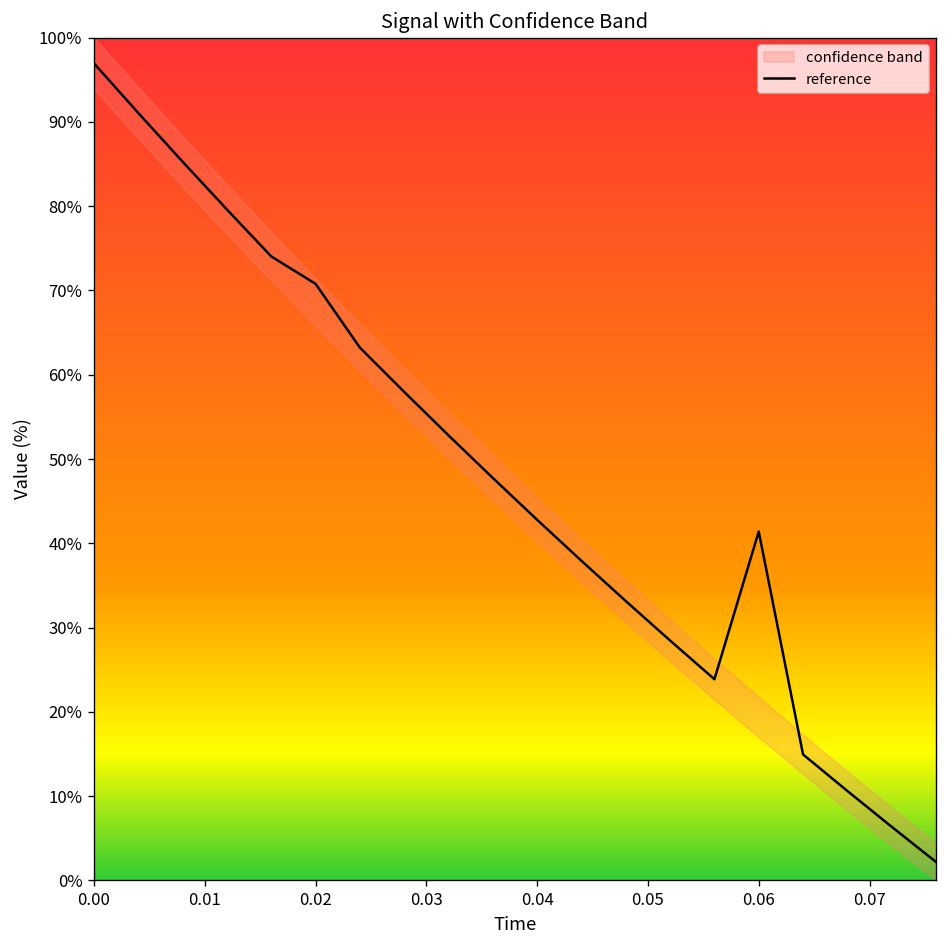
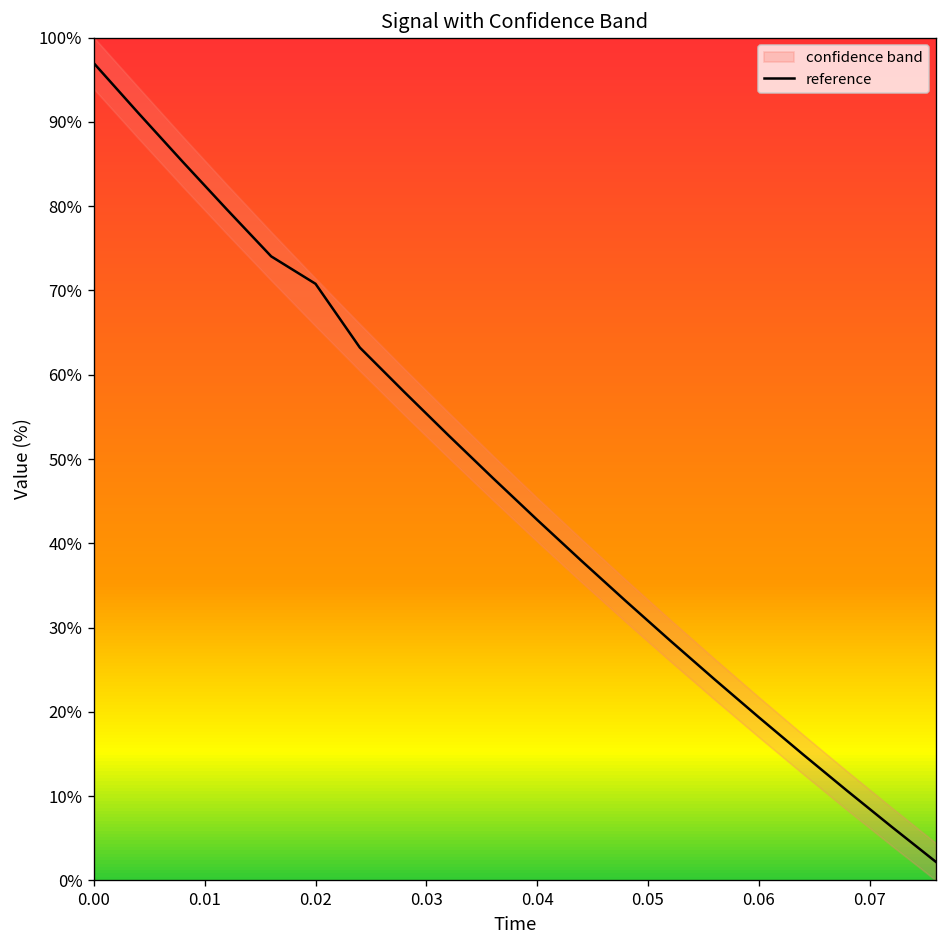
  {
    "reference": {
      "0.00": "97%",
      "0.02": "71%",
      "0.04": "43%",
-     "0.06": "41%"
+     "0.06": "19%"
    }
  }
